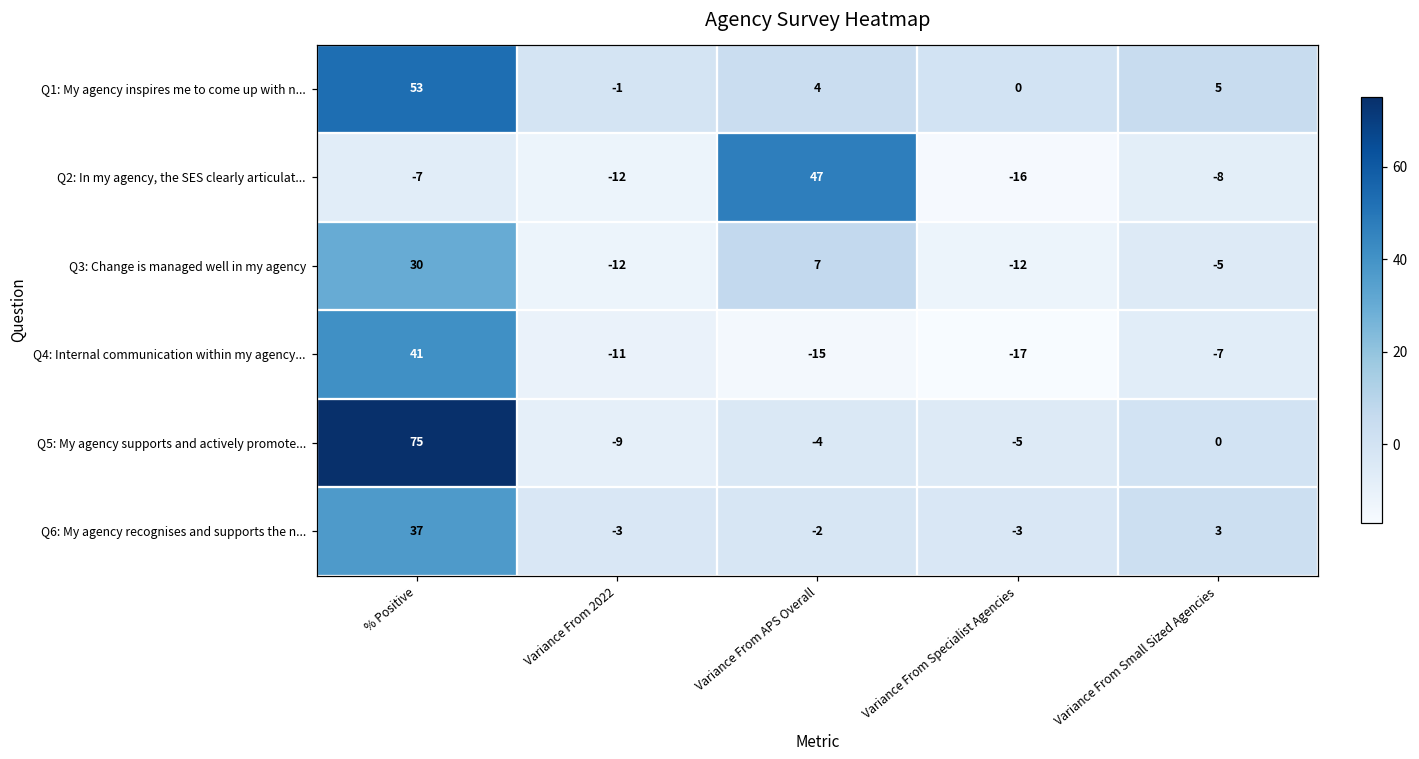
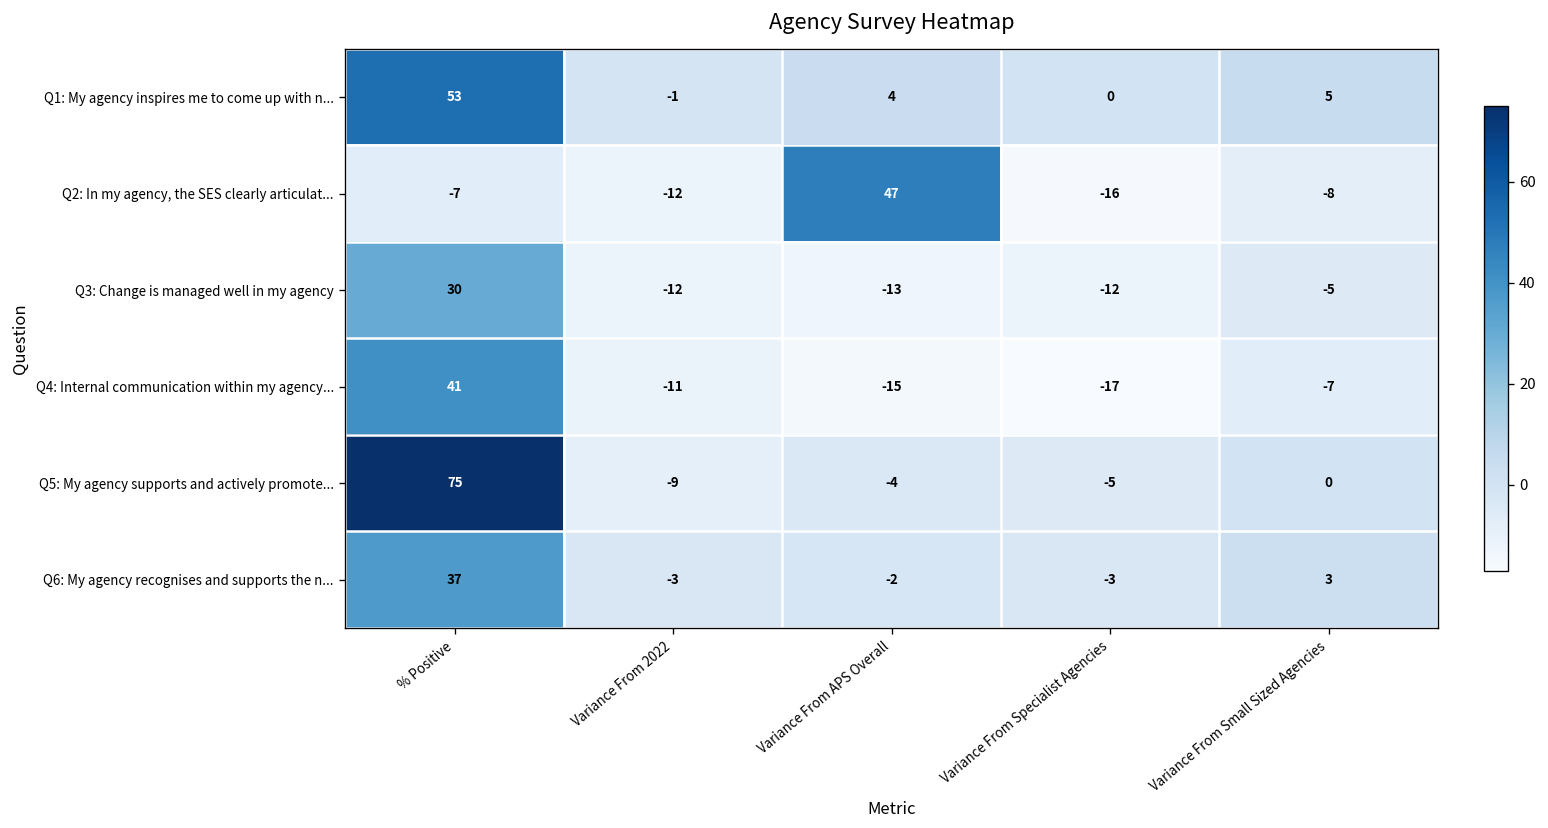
  {
    "Q1: My agency inspires me to come up with n...": {
      "% Positive": 53,
      "Variance From 2022": -1,
      "Variance From APS Overall": 4,
      "Variance From Specialist Agencies": 0,
      "Variance From Small Sized Agencies": 5
    },
    "Q2: In my agency, the SES clearly articulat...": {
      "% Positive": -7,
      "Variance From 2022": -12,
      "Variance From APS Overall": 47,
      "Variance From Specialist Agencies": -16,
      "Variance From Small Sized Agencies": -8
    },
    "Q3: Change is managed well in my agency": {
      "% Positive": 30,
      "Variance From 2022": -12,
-     "Variance From APS Overall": 7,
+     "Variance From APS Overall": -13,
      "Variance From Specialist Agencies": -12,
      "Variance From Small Sized Agencies": -5
    },
    "Q4: Internal communication within my agency...": {
      "% Positive": 41,
      "Variance From 2022": -11,
      "Variance From APS Overall": -15,
      "Variance From Specialist Agencies": -17,
      "Variance From Small Sized Agencies": -7
    },
    "Q5: My agency supports and actively promote...": {
      "% Positive": 75,
      "Variance From 2022": -9,
      "Variance From APS Overall": -4,
      "Variance From Specialist Agencies": -5,
      "Variance From Small Sized Agencies": 0
    },
    "Q6: My agency recognises and supports the n...": {
      "% Positive": 37,
      "Variance From 2022": -3,
      "Variance From APS Overall": -2,
      "Variance From Specialist Agencies": -3,
      "Variance From Small Sized Agencies": 3
    }
  }
